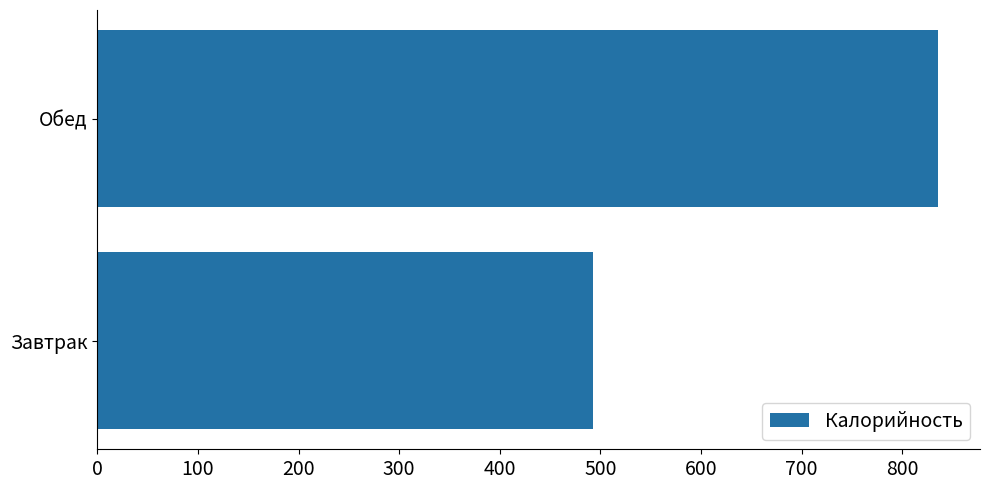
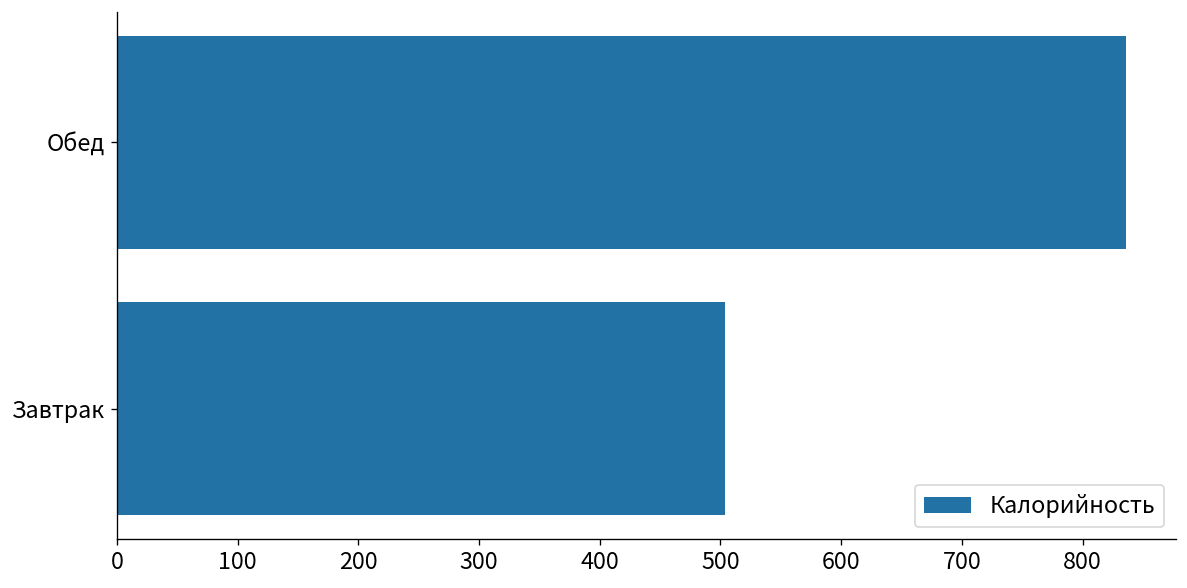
  {
    "Обед": 836,
-   "Завтрак": 493
+   "Завтрак": 503
  }
